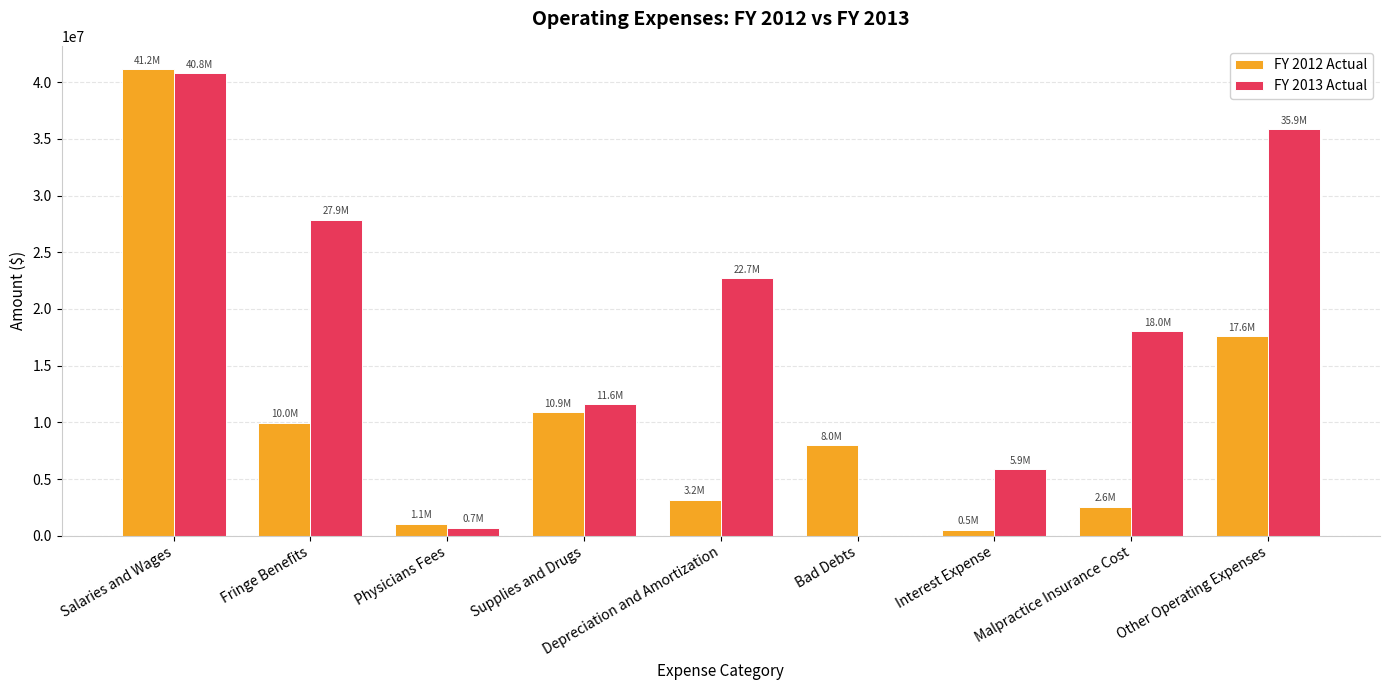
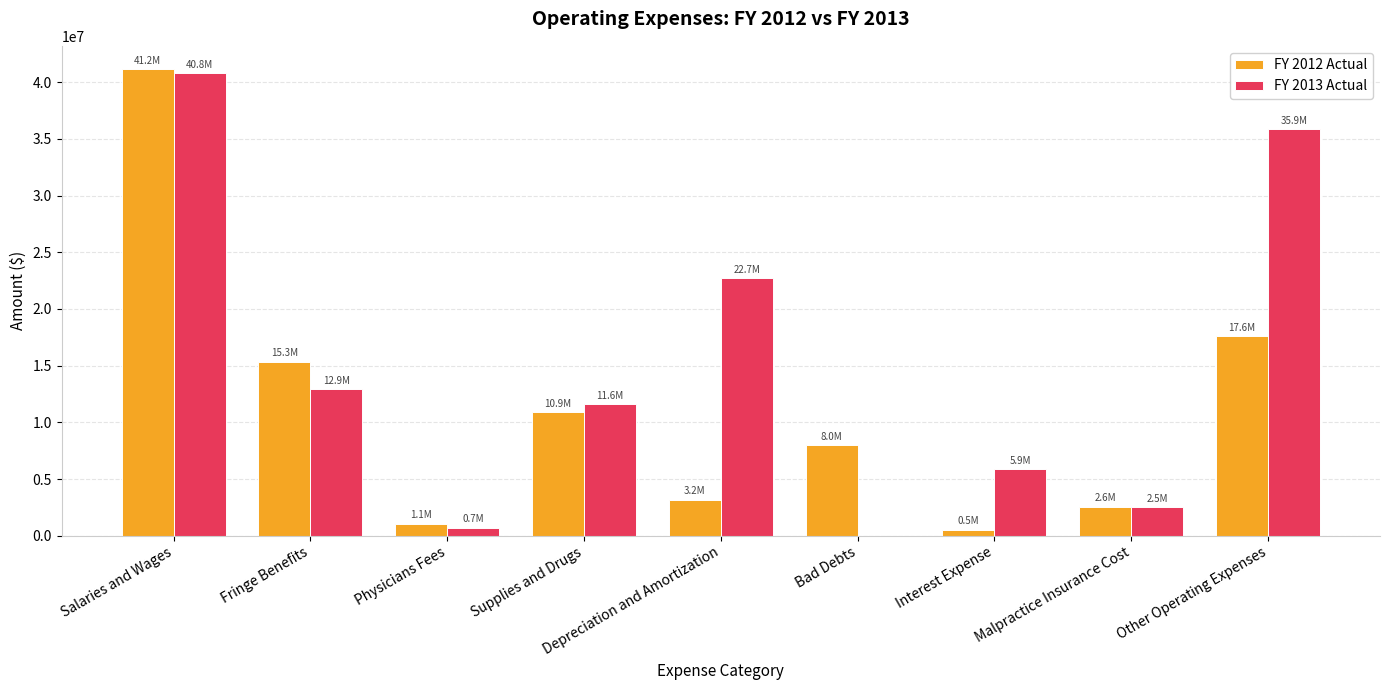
  {
    "FY 2012 Actual": {
      "Salaries and Wages": "41.2M",
-     "Fringe Benefits": "10.0M",
+     "Fringe Benefits": "15.3M",
      "Physicians Fees": "1.1M",
      "Supplies and Drugs": "10.9M",
      "Depreciation and Amortization": "3.2M",
      "Bad Debts": "8.0M",
      "Interest Expense": "0.5M",
      "Malpractice Insurance Cost": "2.6M",
      "Other Operating Expenses": "17.6M"
    },
    "FY 2013 Actual": {
      "Salaries and Wages": "40.8M",
-     "Fringe Benefits": "27.9M",
+     "Fringe Benefits": "12.9M",
      "Physicians Fees": "0.7M",
      "Supplies and Drugs": "11.6M",
      "Depreciation and Amortization": "22.7M",
      "Interest Expense": "5.9M",
-     "Malpractice Insurance Cost": "18.0M",
+     "Malpractice Insurance Cost": "2.5M",
      "Other Operating Expenses": "35.9M"
    }
  }
